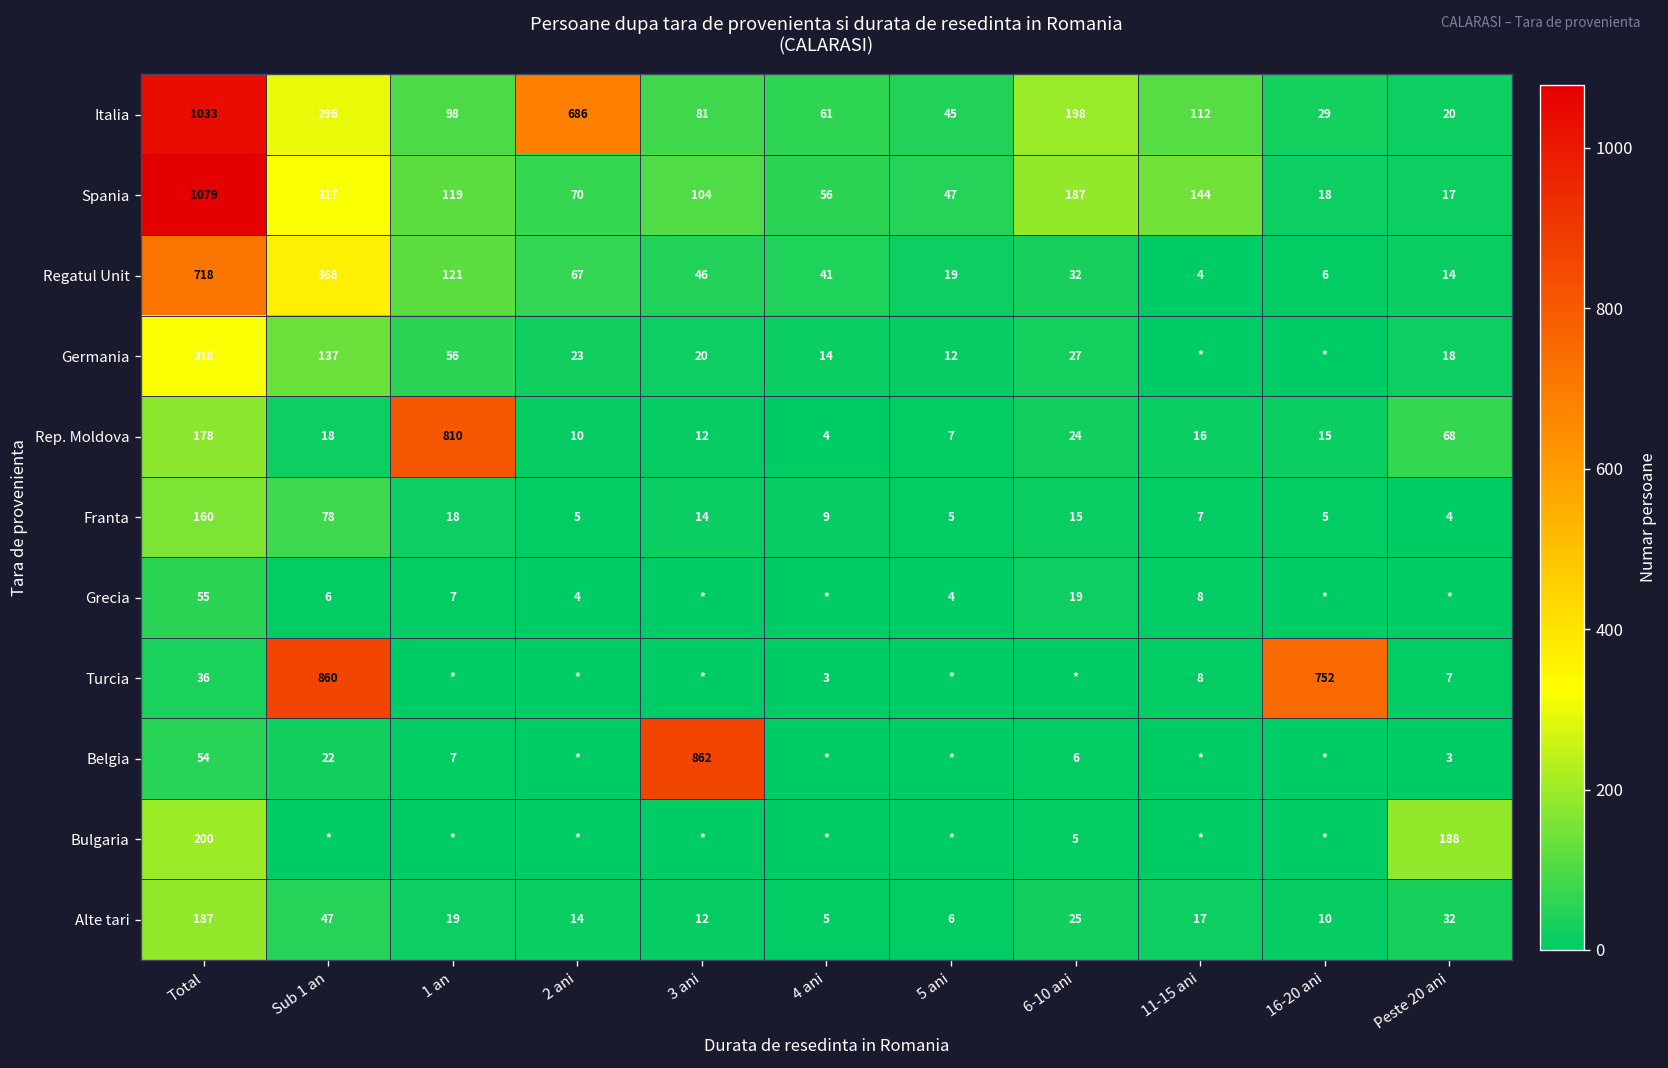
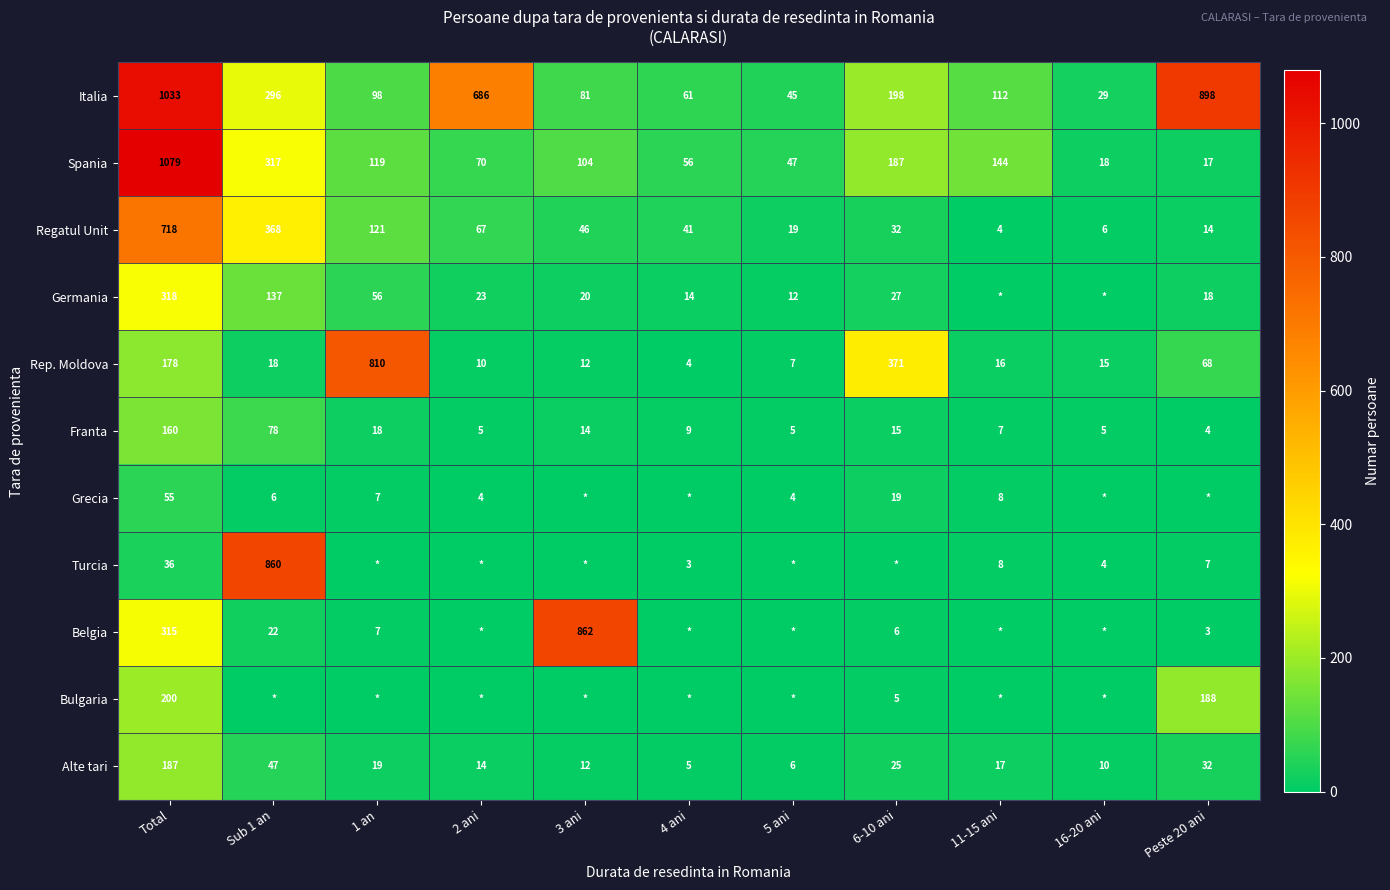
  {
    "Italia": {
      "Total": 1033,
      "Sub 1 an": 296,
      "1 an": 98,
      "2 ani": 686,
      "3 ani": 81,
      "4 ani": 61,
      "5 ani": 45,
      "6-10 ani": 198,
      "11-15 ani": 112,
      "16-20 ani": 29,
-     "Peste 20 ani": 20
+     "Peste 20 ani": 898
    },
    "Spania": {
      "Total": 1079,
      "Sub 1 an": 317,
      "1 an": 119,
      "2 ani": 70,
      "3 ani": 104,
      "4 ani": 56,
      "5 ani": 47,
      "6-10 ani": 187,
      "11-15 ani": 144,
      "16-20 ani": 18,
      "Peste 20 ani": 17
    },
    "Regatul Unit": {
      "Total": 718,
      "Sub 1 an": 368,
      "1 an": 121,
      "2 ani": 67,
      "3 ani": 46,
      "4 ani": 41,
      "5 ani": 19,
      "6-10 ani": 32,
      "11-15 ani": 4,
      "16-20 ani": 6,
      "Peste 20 ani": 14
    },
    "Germania": {
      "Total": 318,
      "Sub 1 an": 137,
      "1 an": 56,
      "2 ani": 23,
      "3 ani": 20,
      "4 ani": 14,
      "5 ani": 12,
      "6-10 ani": 27,
      "Peste 20 ani": 18
    },
    "Rep. Moldova": {
      "Total": 178,
      "Sub 1 an": 18,
      "1 an": 810,
      "2 ani": 10,
      "3 ani": 12,
      "4 ani": 4,
      "5 ani": 7,
-     "6-10 ani": 24,
+     "6-10 ani": 371,
      "11-15 ani": 16,
      "16-20 ani": 15,
      "Peste 20 ani": 68
    },
    "Franta": {
      "Total": 160,
      "Sub 1 an": 78,
      "1 an": 18,
      "2 ani": 5,
      "3 ani": 14,
      "4 ani": 9,
      "5 ani": 5,
      "6-10 ani": 15,
      "11-15 ani": 7,
      "16-20 ani": 5,
      "Peste 20 ani": 4
    },
    "Grecia": {
      "Total": 55,
      "Sub 1 an": 6,
      "1 an": 7,
      "2 ani": 4,
      "5 ani": 4,
      "6-10 ani": 19,
      "11-15 ani": 8
    },
    "Turcia": {
      "Total": 36,
      "Sub 1 an": 860,
      "4 ani": 3,
      "11-15 ani": 8,
-     "16-20 ani": 752,
+     "16-20 ani": 4,
      "Peste 20 ani": 7
    },
    "Belgia": {
-     "Total": 54,
+     "Total": 315,
      "Sub 1 an": 22,
      "1 an": 7,
      "3 ani": 862,
      "6-10 ani": 6,
      "Peste 20 ani": 3
    },
    "Bulgaria": {
      "Total": 200,
      "6-10 ani": 5,
      "Peste 20 ani": 188
    },
    "Alte tari": {
      "Total": 187,
      "Sub 1 an": 47,
      "1 an": 19,
      "2 ani": 14,
      "3 ani": 12,
      "4 ani": 5,
      "5 ani": 6,
      "6-10 ani": 25,
      "11-15 ani": 17,
      "16-20 ani": 10,
      "Peste 20 ani": 32
    }
  }
